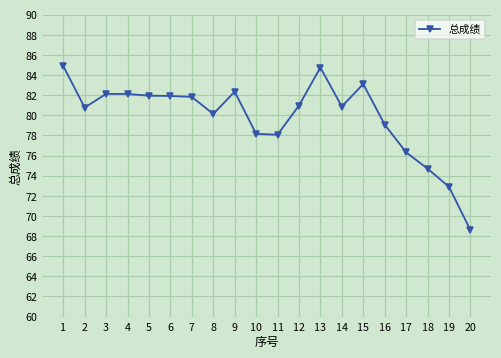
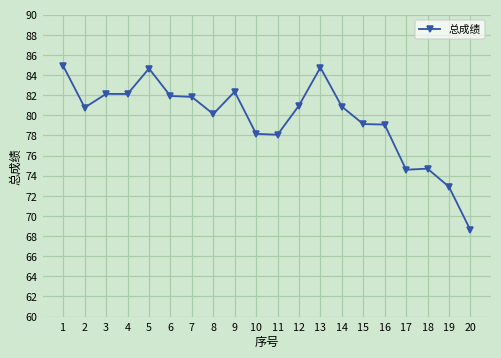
  {
    "1": 85,
    "2": 81,
    "3": 82,
    "4": 82,
-   "5": 82,
+   "5": 85,
    "6": 82,
    "7": 82,
    "8": 80,
    "9": 82,
    "10": 78,
    "11": 78,
    "12": 81,
    "13": 85,
    "14": 81,
-   "15": 83,
+   "15": 79,
    "16": 79,
-   "17": 76,
+   "17": 75,
    "18": 75,
    "19": 73,
    "20": 69
  }
